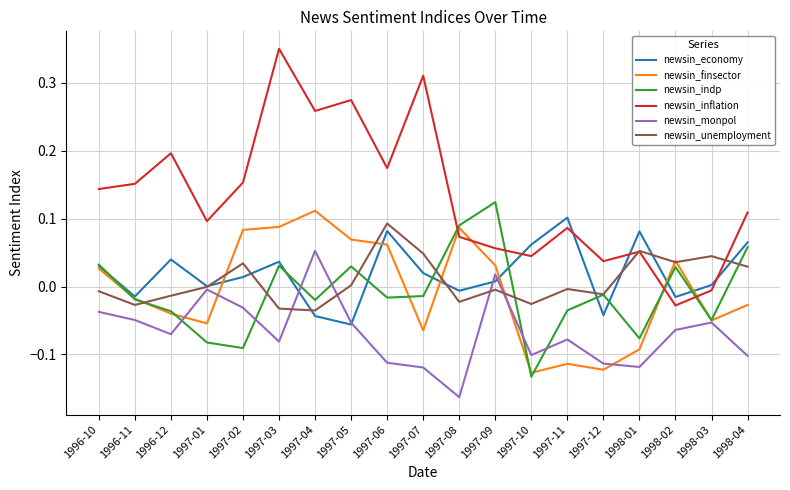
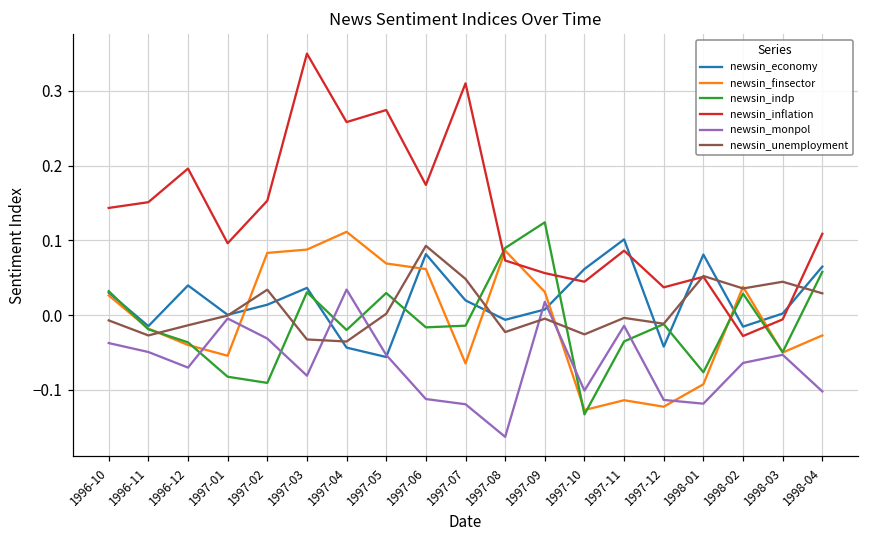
  {
    "newsin_economy": {
      "1996-12": 0.04,
      "1997-02": 0.01,
      "1997-03": 0.04,
      "1997-04": -0.04,
      "1997-06": 0.08,
      "1997-07": 0.02,
      "1997-08": -0.01,
      "1997-09": 0.01,
      "1997-10": 0.06,
      "1997-11": 0.10,
      "1997-12": -0.04,
      "1998-01": 0.08,
      "1998-02": -0.02,
      "1998-03": 0.00,
      "1998-04": 0.06
    },
    "newsin_finsector": {
      "1996-10": 0.03,
      "1997-01": -0.05,
      "1997-02": 0.08,
      "1997-03": 0.09,
      "1997-04": 0.11,
      "1997-05": 0.07,
      "1997-06": 0.06,
      "1997-07": -0.06,
      "1997-09": 0.03,
      "1997-10": -0.13,
      "1997-11": -0.11,
      "1997-12": -0.12,
      "1998-01": -0.09,
      "1998-04": -0.03
    },
    "newsin_indp": {
      "1997-01": -0.08,
      "1997-02": -0.09,
      "1997-03": 0.03,
      "1997-04": -0.02,
      "1997-05": 0.03,
      "1997-06": -0.02,
      "1997-07": -0.01,
      "1997-09": 0.12,
      "1997-10": -0.13,
      "1997-11": -0.04,
      "1998-01": -0.08,
      "1998-02": 0.03,
      "1998-04": 0.06
    },
    "newsin_inflation": {
      "1996-10": 0.14,
      "1996-11": 0.15,
      "1996-12": 0.20,
      "1997-01": 0.10,
      "1997-02": 0.15,
      "1997-03": 0.35,
      "1997-04": 0.26,
      "1997-05": 0.27,
      "1997-06": 0.17,
      "1997-07": 0.31,
      "1997-08": 0.07,
      "1997-09": 0.06,
      "1997-10": 0.04,
      "1997-11": 0.09,
      "1997-12": 0.04,
      "1998-02": -0.03,
      "1998-03": -0.01,
      "1998-04": 0.11
    },
    "newsin_monpol": {
      "1996-10": -0.04,
      "1996-11": -0.05,
      "1996-12": -0.07,
      "1997-01": 0.00,
      "1997-02": -0.03,
      "1997-03": -0.08,
-     "1997-04": 0.05,
+     "1997-04": 0.03,
      "1997-06": -0.11,
      "1997-07": -0.12,
      "1997-08": -0.16,
      "1997-09": 0.02,
      "1997-10": -0.10,
-     "1997-11": -0.08,
+     "1997-11": -0.01,
      "1997-12": -0.11,
      "1998-01": -0.12,
      "1998-02": -0.06,
      "1998-04": -0.10
    },
    "newsin_unemployment": {
      "1996-10": -0.01,
      "1996-11": -0.03,
      "1996-12": -0.01,
      "1997-02": 0.03,
      "1997-03": -0.03,
      "1997-04": -0.04,
      "1997-05": 0.00,
      "1997-06": 0.09,
      "1997-07": 0.05,
      "1997-08": -0.02,
      "1997-09": 0.00,
      "1997-10": -0.03,
      "1997-11": 0.00,
      "1998-03": 0.04,
      "1998-04": 0.03
    }
  }
